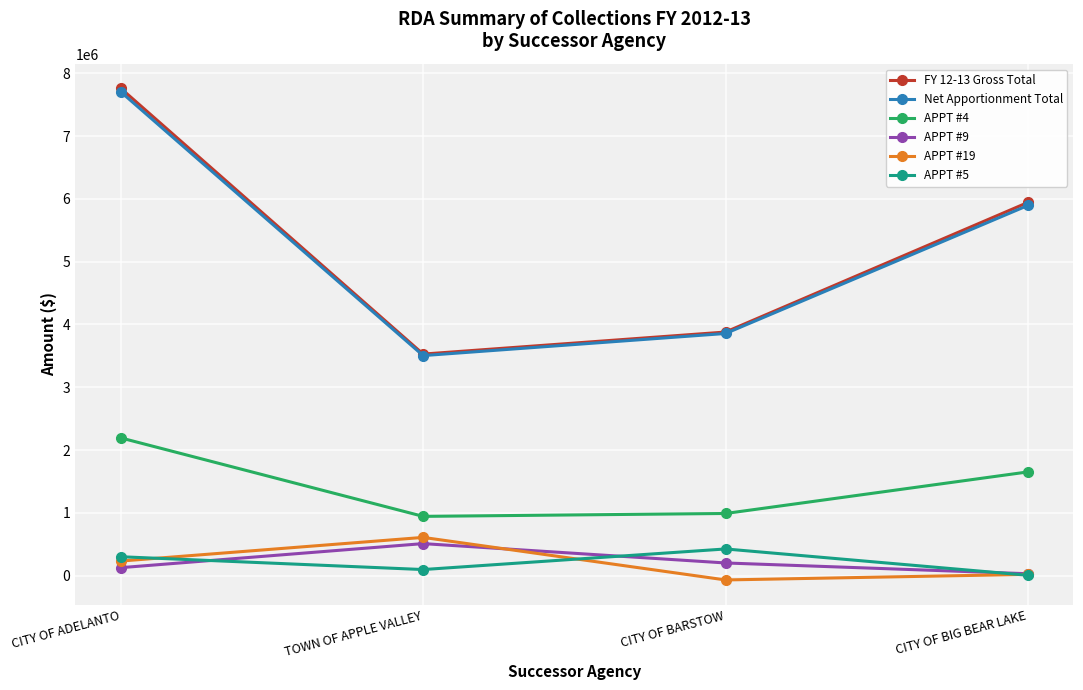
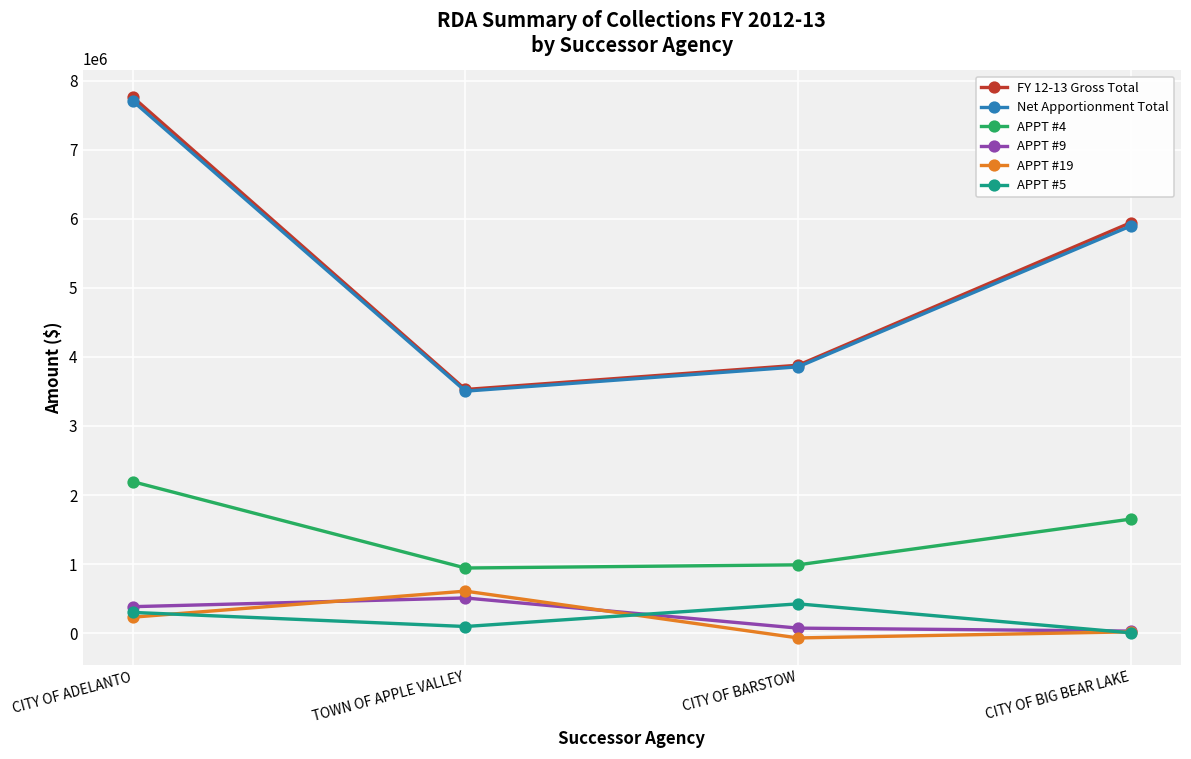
  {
    "FY 12-13 Gross Total": {
      "CITY OF ADELANTO": 7800000,
      "CITY OF BIG BEAR LAKE": 5900000
    },
    "Net Apportionment Total": {
      "CITY OF ADELANTO": 7700000,
      "CITY OF BIG BEAR LAKE": 5900000
    },
    "APPT #9": {
-     "CITY OF ADELANTO": 100000,
+     "CITY OF ADELANTO": 400000,
      "TOWN OF APPLE VALLEY": 500000,
-     "CITY OF BARSTOW": 200000
+     "CITY OF BARSTOW": 100000
    },
    "APPT #19": {
      "CITY OF ADELANTO": 200000,
      "TOWN OF APPLE VALLEY": 600000,
      "CITY OF BARSTOW": -100000
    }
  }
